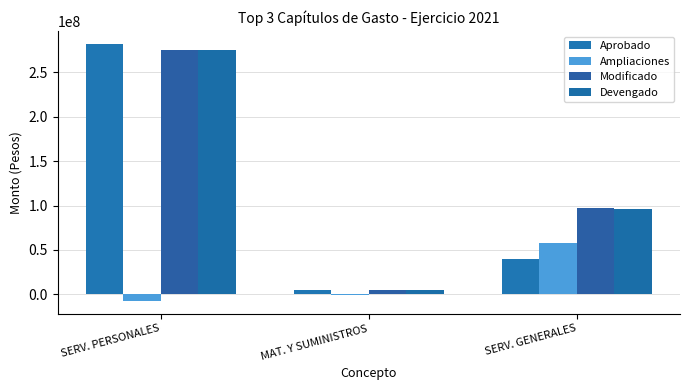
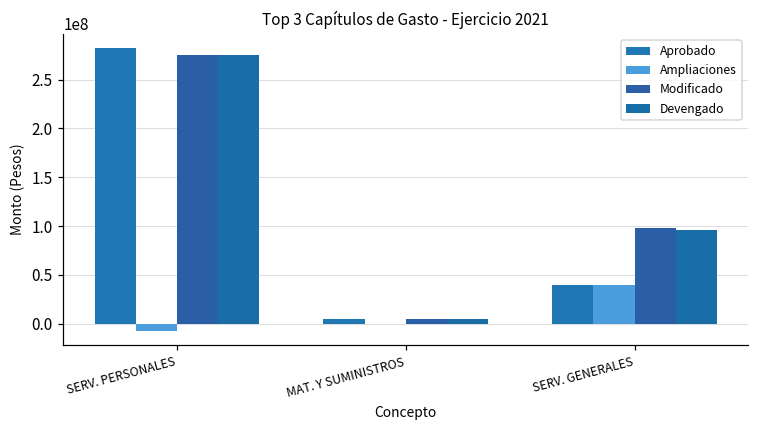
  {
    "Ampliaciones": {
      "SERV. PERSONALES": -10000000,
-     "SERV. GENERALES": 60000000
+     "SERV. GENERALES": 40000000
    }
  }
